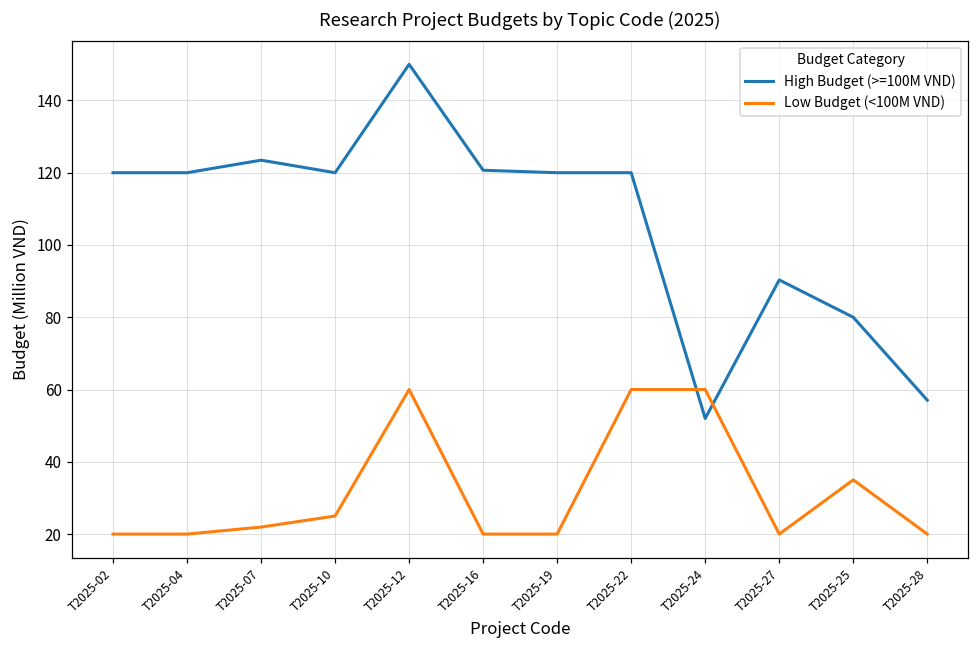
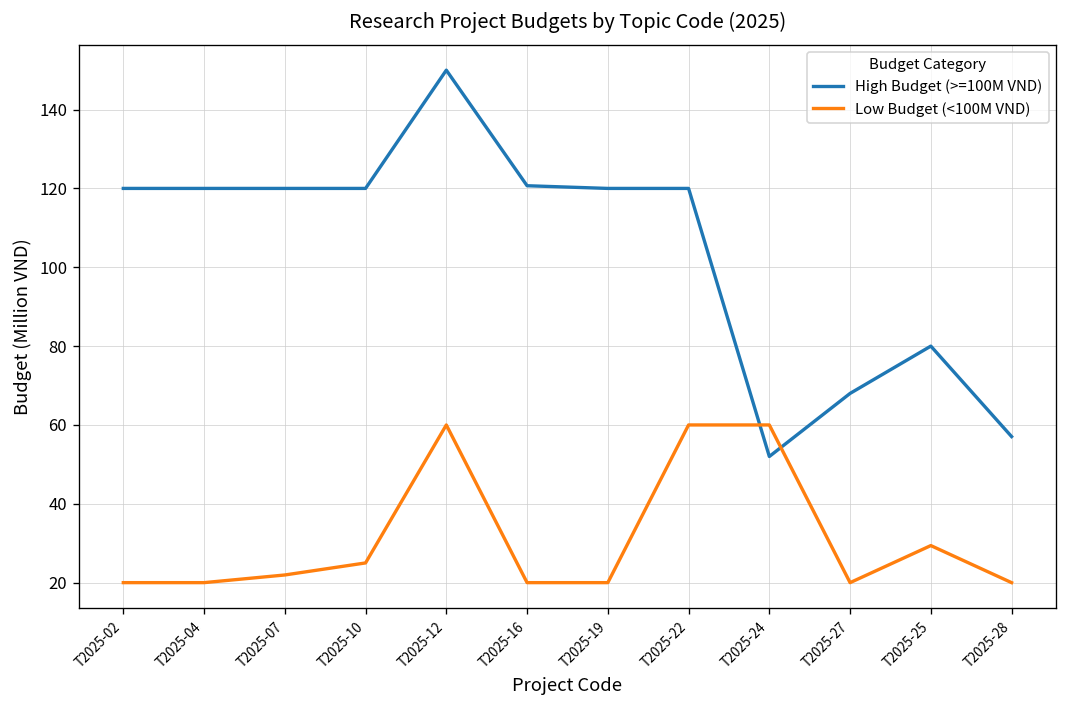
  {
    "High Budget (>=100M VND)": {
      "T2025-02": 120,
      "T2025-04": 120,
-     "T2025-07": 123,
+     "T2025-07": 120,
      "T2025-10": 120,
      "T2025-12": 150,
      "T2025-16": 121,
      "T2025-19": 120,
      "T2025-22": 120,
      "T2025-24": 52,
-     "T2025-27": 90,
+     "T2025-27": 68,
      "T2025-25": 80,
      "T2025-28": 57
    },
    "Low Budget (<100M VND)": {
      "T2025-02": 20,
      "T2025-04": 20,
      "T2025-07": 22,
      "T2025-10": 25,
      "T2025-12": 60,
      "T2025-16": 20,
      "T2025-19": 20,
      "T2025-22": 60,
      "T2025-24": 60,
      "T2025-27": 20,
-     "T2025-25": 35,
+     "T2025-25": 29,
      "T2025-28": 20
    }
  }
